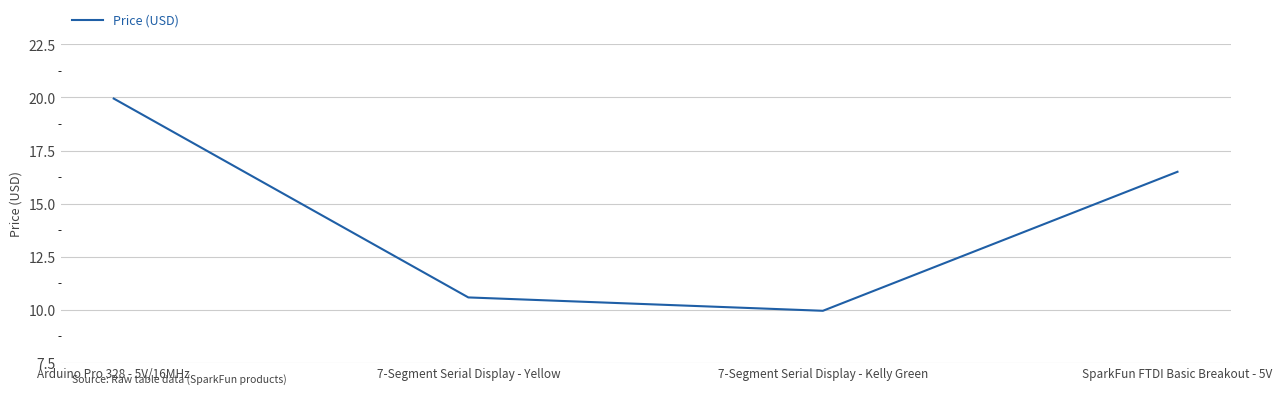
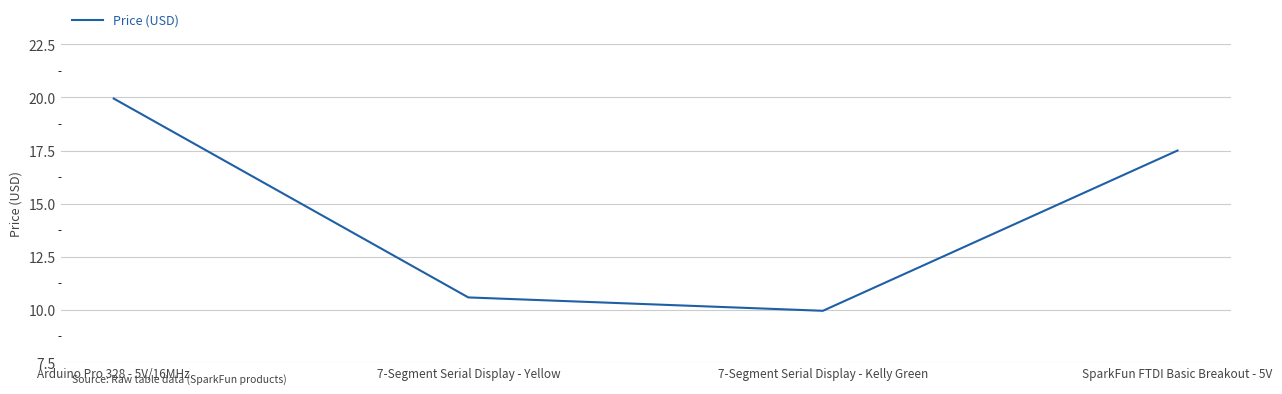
  {
    "Arduino Pro 328 - 5V/16MHz": 20.0,
    "7-Segment Serial Display - Yellow": 10.6,
    "7-Segment Serial Display - Kelly Green": 10.0,
-   "SparkFun FTDI Basic Breakout - 5V": 16.5
+   "SparkFun FTDI Basic Breakout - 5V": 17.5
  }
